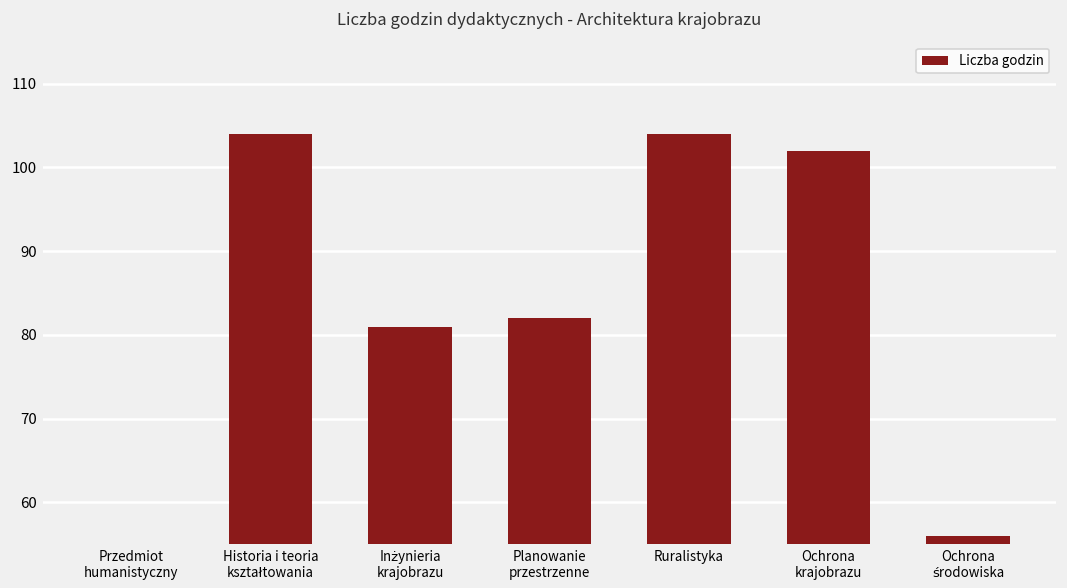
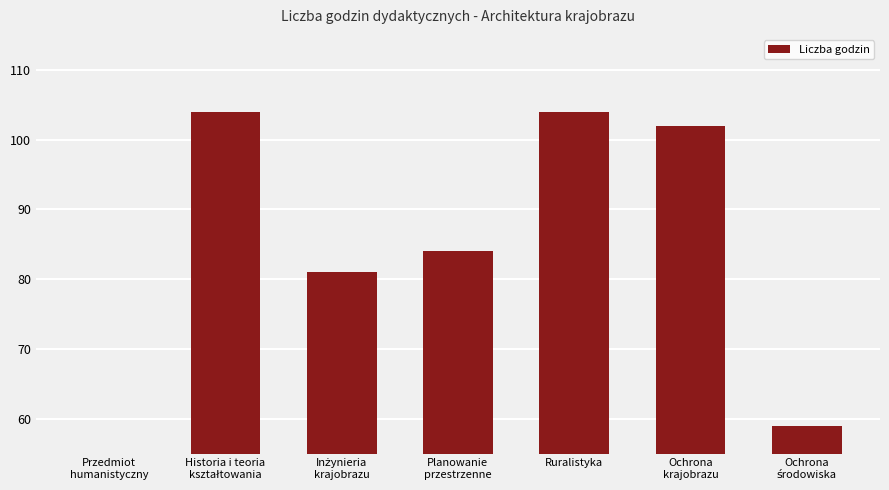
  {
    "Historia i teoria kształtowania": 104,
    "Inżynieria krajobrazu": 81,
-   "Planowanie przestrzenne": 82,
+   "Planowanie przestrzenne": 84,
    "Ruralistyka": 104,
    "Ochrona krajobrazu": 102,
-   "Ochrona środowiska": 56
+   "Ochrona środowiska": 59
  }
